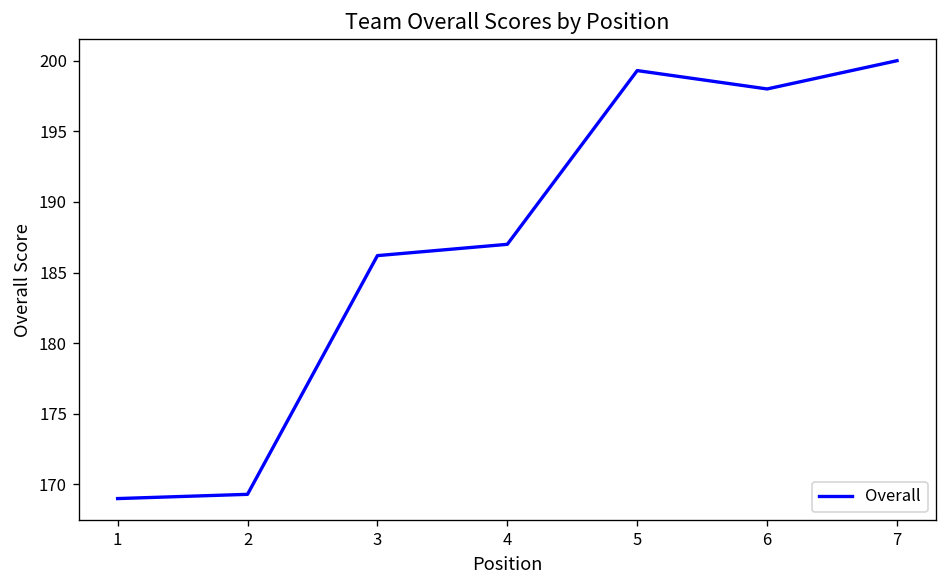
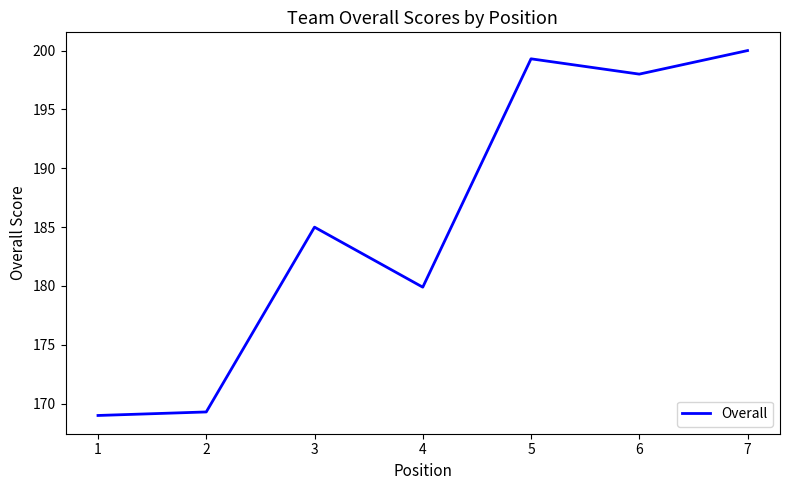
  {
    "1": 169.0,
    "2": 169.3,
-   "3": 186.2,
-   "4": 187.0,
+   "3": 185.0,
+   "4": 179.9,
    "5": 199.3,
    "6": 198.0,
    "7": 200.0
  }
